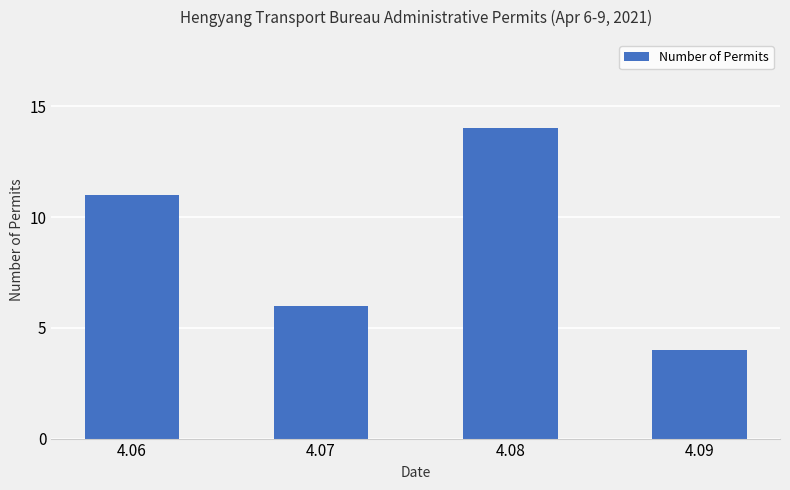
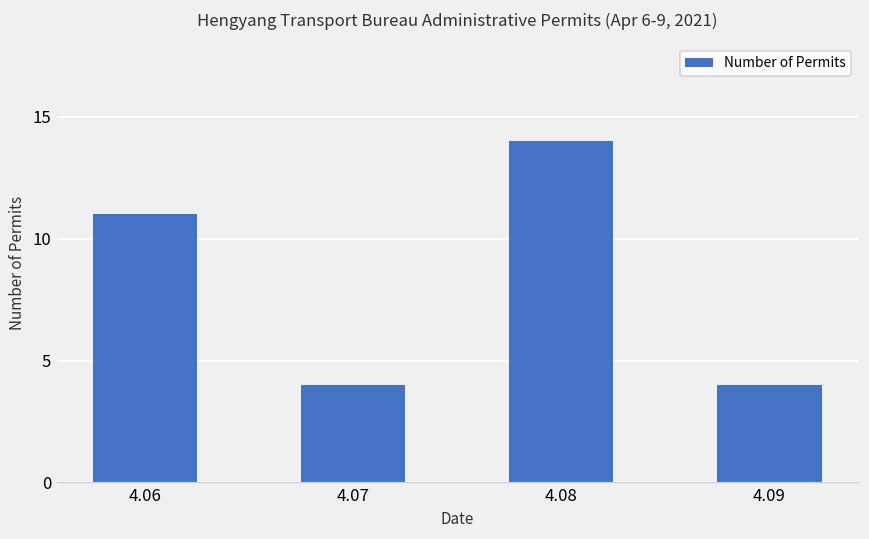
  {
    "4.06": 11,
-   "4.07": 6,
+   "4.07": 4,
    "4.08": 14,
    "4.09": 4
  }
